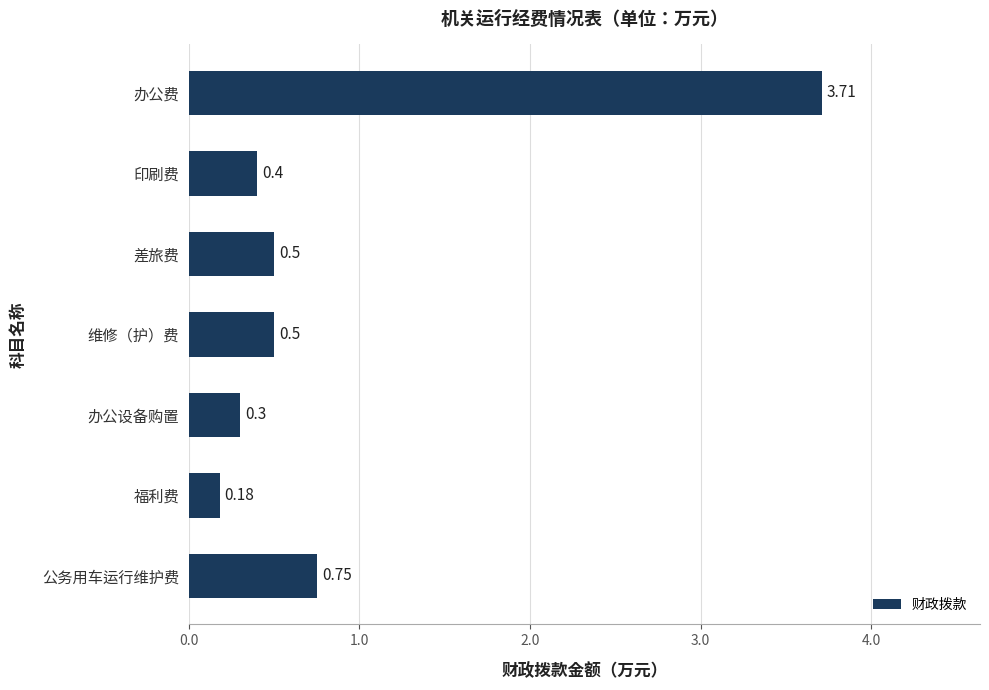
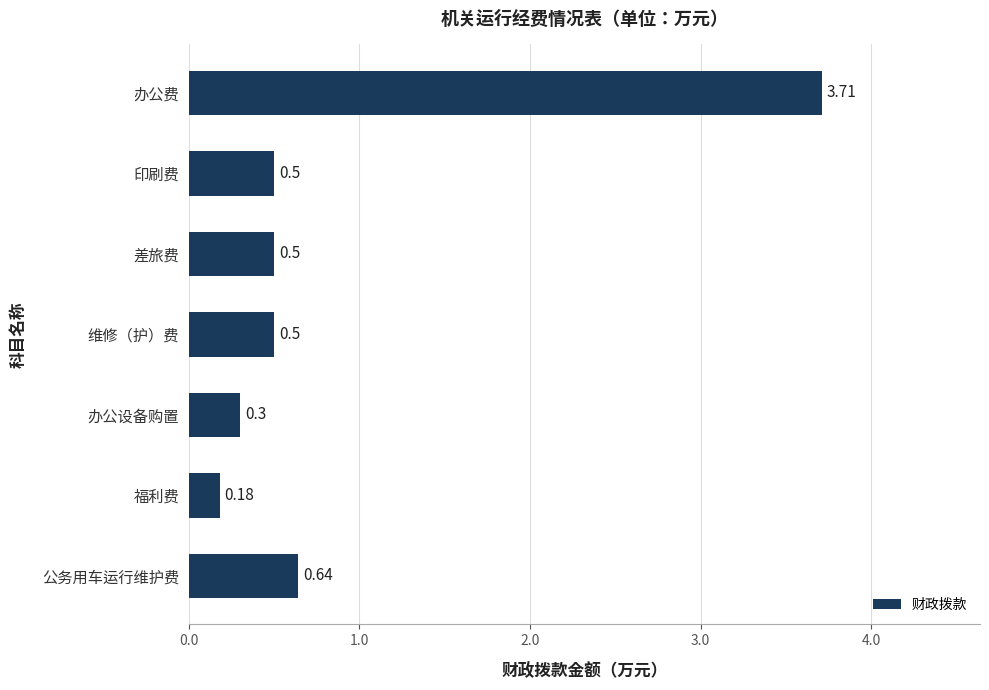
  {
    "办公费": 3.71,
-   "印刷费": 0.4,
+   "印刷费": 0.5,
    "差旅费": 0.5,
    "维修（护）费": 0.5,
    "办公设备购置": 0.3,
    "福利费": 0.18,
-   "公务用车运行维护费": 0.75
+   "公务用车运行维护费": 0.64
  }
